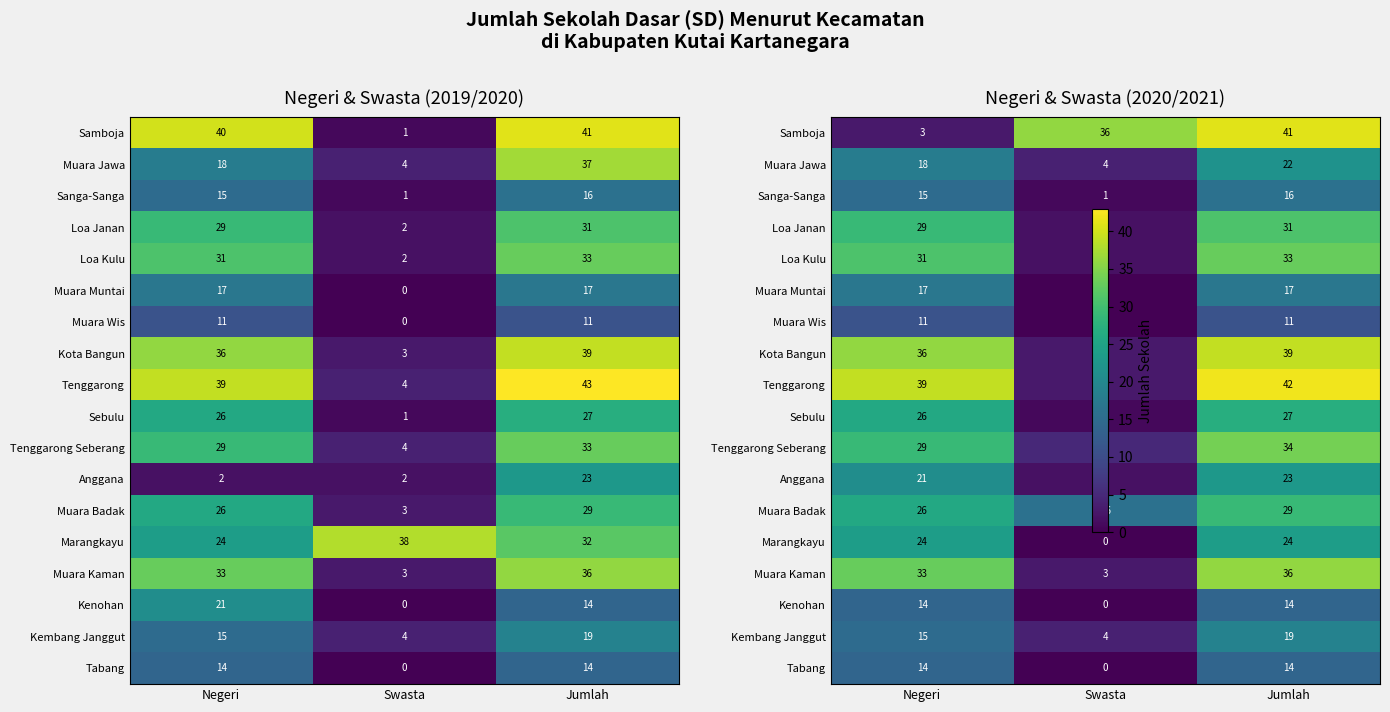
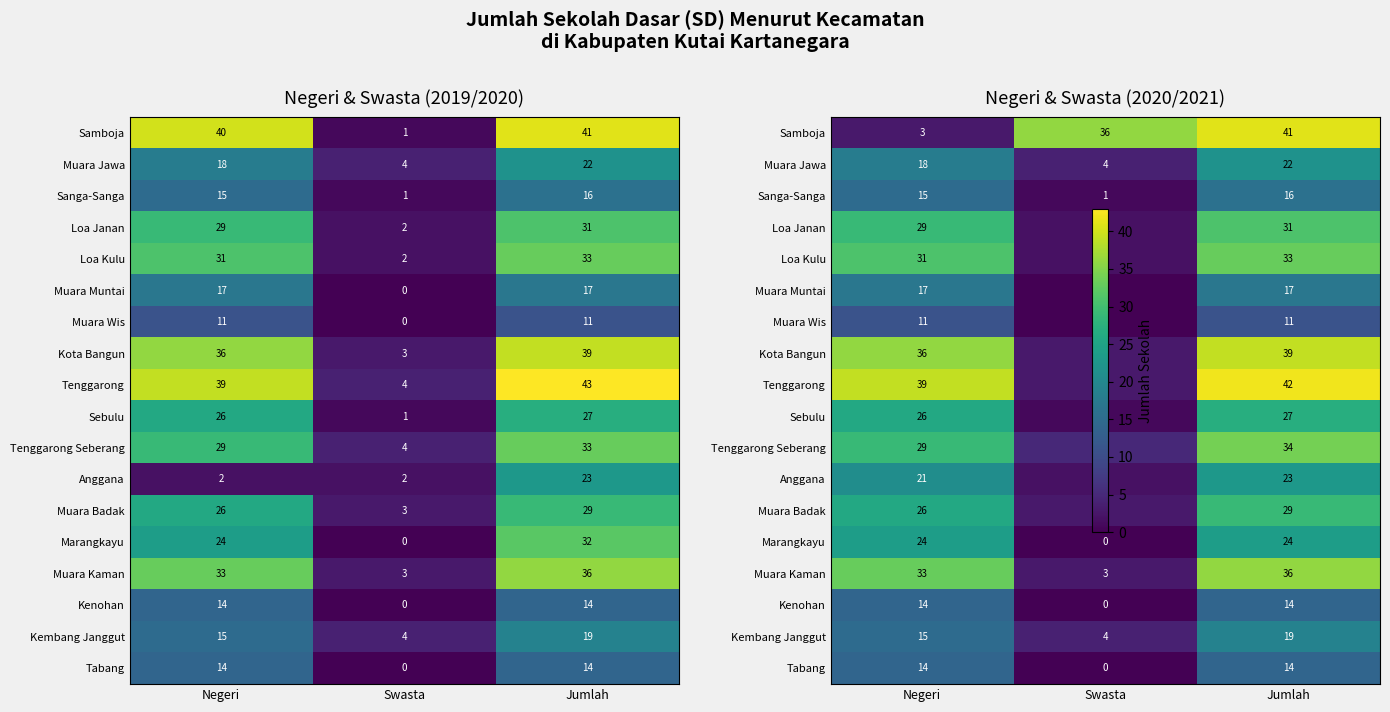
  {
    "Negeri & Swasta (2019/2020)": {
      "Samboja": {
        "Negeri": 40,
        "Swasta": 1,
        "Jumlah": 41
      },
      "Muara Jawa": {
        "Negeri": 18,
        "Swasta": 4,
-       "Jumlah": 37
+       "Jumlah": 22
      },
      "Sanga-Sanga": {
        "Negeri": 15,
        "Swasta": 1,
        "Jumlah": 16
      },
      "Loa Janan": {
        "Negeri": 29,
        "Swasta": 2,
        "Jumlah": 31
      },
      "Loa Kulu": {
        "Negeri": 31,
        "Swasta": 2,
        "Jumlah": 33
      },
      "Muara Muntai": {
        "Negeri": 17,
        "Swasta": 0,
        "Jumlah": 17
      },
      "Muara Wis": {
        "Negeri": 11,
        "Swasta": 0,
        "Jumlah": 11
      },
      "Kota Bangun": {
        "Negeri": 36,
        "Swasta": 3,
        "Jumlah": 39
      },
      "Tenggarong": {
        "Negeri": 39,
        "Swasta": 4,
        "Jumlah": 43
      },
      "Sebulu": {
        "Negeri": 26,
        "Swasta": 1,
        "Jumlah": 27
      },
      "Tenggarong Seberang": {
        "Negeri": 29,
        "Swasta": 4,
        "Jumlah": 33
      },
      "Anggana": {
        "Negeri": 2,
        "Swasta": 2,
        "Jumlah": 23
      },
      "Muara Badak": {
        "Negeri": 26,
        "Swasta": 3,
        "Jumlah": 29
      },
      "Marangkayu": {
        "Negeri": 24,
-       "Swasta": 38,
+       "Swasta": 0,
        "Jumlah": 32
      },
      "Muara Kaman": {
        "Negeri": 33,
        "Swasta": 3,
        "Jumlah": 36
      },
      "Kenohan": {
-       "Negeri": 21,
+       "Negeri": 14,
        "Swasta": 0,
        "Jumlah": 14
      },
      "Kembang Janggut": {
        "Negeri": 15,
        "Swasta": 4,
        "Jumlah": 19
      },
      "Tabang": {
        "Negeri": 14,
        "Swasta": 0,
        "Jumlah": 14
      }
    },
    "Negeri & Swasta (2020/2021)": {
      "Samboja": {
        "Negeri": 3,
        "Swasta": 36,
        "Jumlah": 41
      },
      "Muara Jawa": {
        "Negeri": 18,
        "Swasta": 4,
        "Jumlah": 22
      },
      "Sanga-Sanga": {
        "Negeri": 15,
        "Swasta": 1,
        "Jumlah": 16
      },
      "Loa Janan": {
        "Negeri": 29,
        "Jumlah": 31
      },
      "Loa Kulu": {
        "Negeri": 31,
        "Jumlah": 33
      },
      "Muara Muntai": {
        "Negeri": 17,
        "Swasta": 0,
        "Jumlah": 17
      },
      "Muara Wis": {
        "Negeri": 11,
        "Swasta": 0,
        "Jumlah": 11
      },
      "Kota Bangun": {
        "Negeri": 36,
        "Swasta": 3,
        "Jumlah": 39
      },
      "Tenggarong": {
        "Negeri": 39,
        "Swasta": 3,
        "Jumlah": 42
      },
      "Sebulu": {
        "Negeri": 26,
        "Swasta": 1,
        "Jumlah": 27
      },
      "Tenggarong Seberang": {
        "Negeri": 29,
        "Jumlah": 34
      },
      "Anggana": {
        "Negeri": 21,
        "Jumlah": 23
      },
      "Muara Badak": {
        "Negeri": 26,
-       "Swasta": 16,
+       "Swasta": 3,
        "Jumlah": 29
      },
      "Marangkayu": {
        "Negeri": 24,
        "Swasta": 0,
        "Jumlah": 24
      },
      "Muara Kaman": {
        "Negeri": 33,
        "Swasta": 3,
        "Jumlah": 36
      },
      "Kenohan": {
        "Negeri": 14,
        "Swasta": 0,
        "Jumlah": 14
      },
      "Kembang Janggut": {
        "Negeri": 15,
        "Swasta": 4,
        "Jumlah": 19
      },
      "Tabang": {
        "Negeri": 14,
        "Swasta": 0,
        "Jumlah": 14
      }
    }
  }
